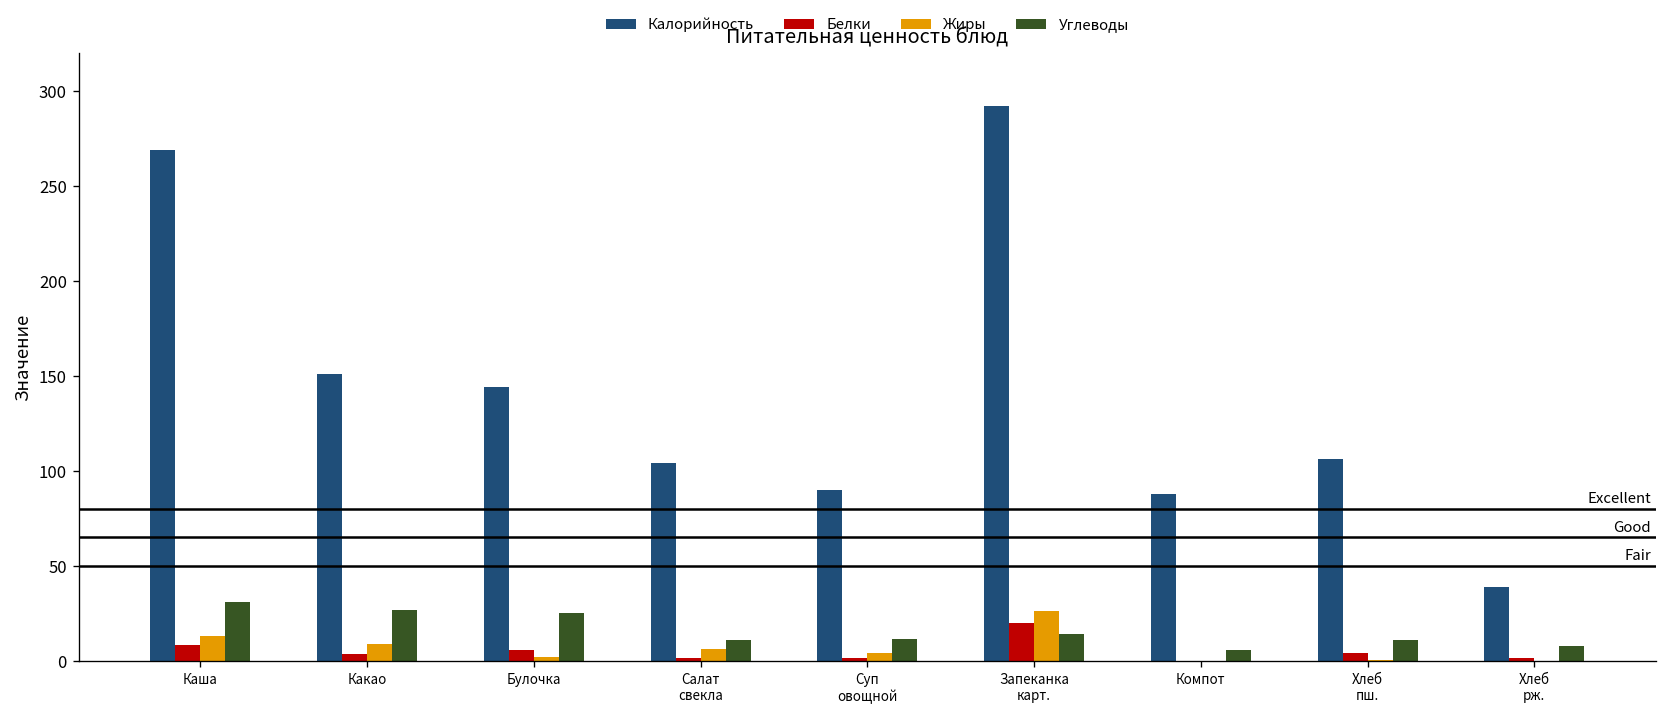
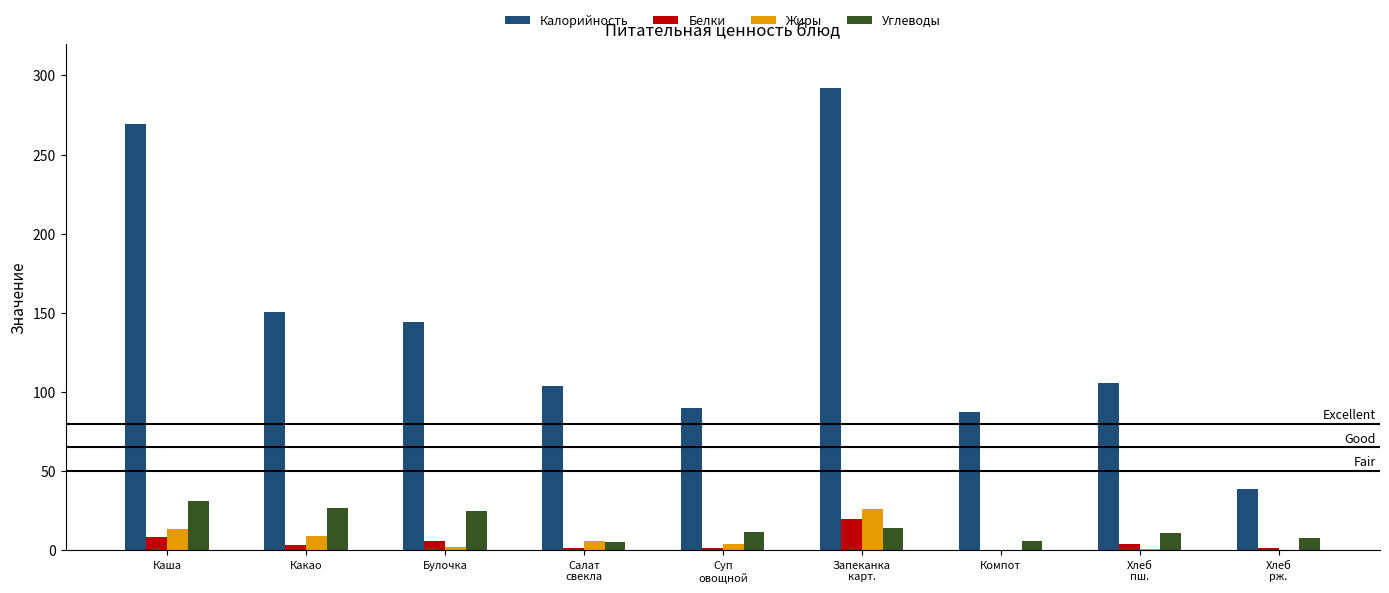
  {
    "Калорийность": {
      "Каша": 269,
      "Какао": 151,
      "Булочка": 144,
      "Салат свекла": 104,
      "Суп овощной": 90,
      "Запеканка карт.": 292,
      "Компот": 88,
      "Хлеб пш.": 106,
      "Хлеб рж.": 39
    },
    "Белки": {
      "Каша": 9,
      "Какао": 4,
      "Булочка": 6,
      "Салат свекла": 2,
      "Запеканка карт.": 20,
      "Хлеб пш.": 4
    },
    "Жиры": {
      "Каша": 13,
      "Какао": 9,
      "Булочка": 2,
      "Салат свекла": 6,
      "Суп овощной": 4,
      "Запеканка карт.": 26,
      "Компот": 0
    },
    "Углеводы": {
      "Каша": 31,
      "Какао": 27,
      "Булочка": 25,
-     "Салат свекла": 11,
+     "Салат свекла": 5,
      "Суп овощной": 11,
      "Запеканка карт.": 14,
      "Компот": 6,
      "Хлеб пш.": 11,
      "Хлеб рж.": 8
    }
  }
